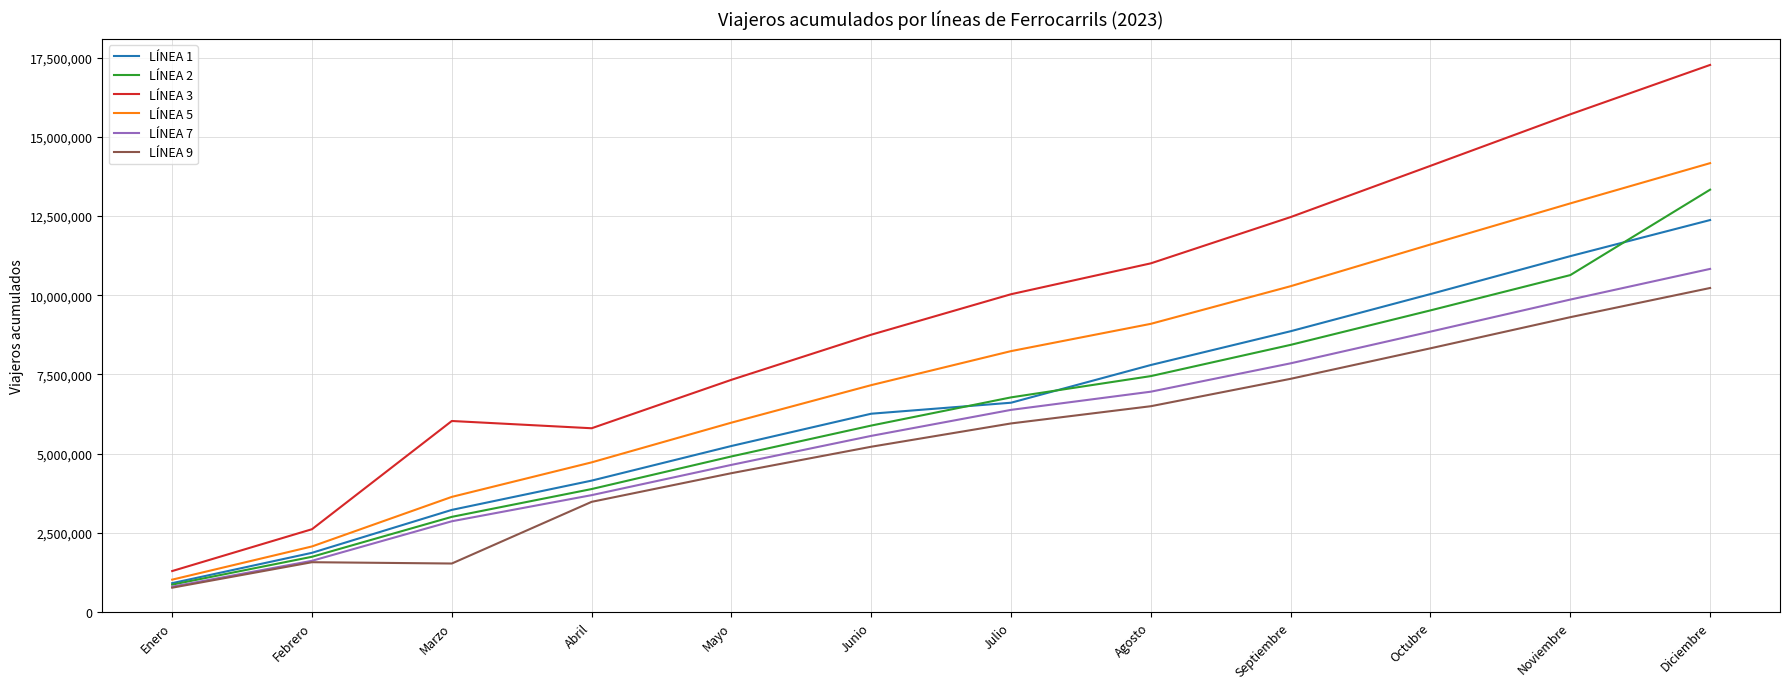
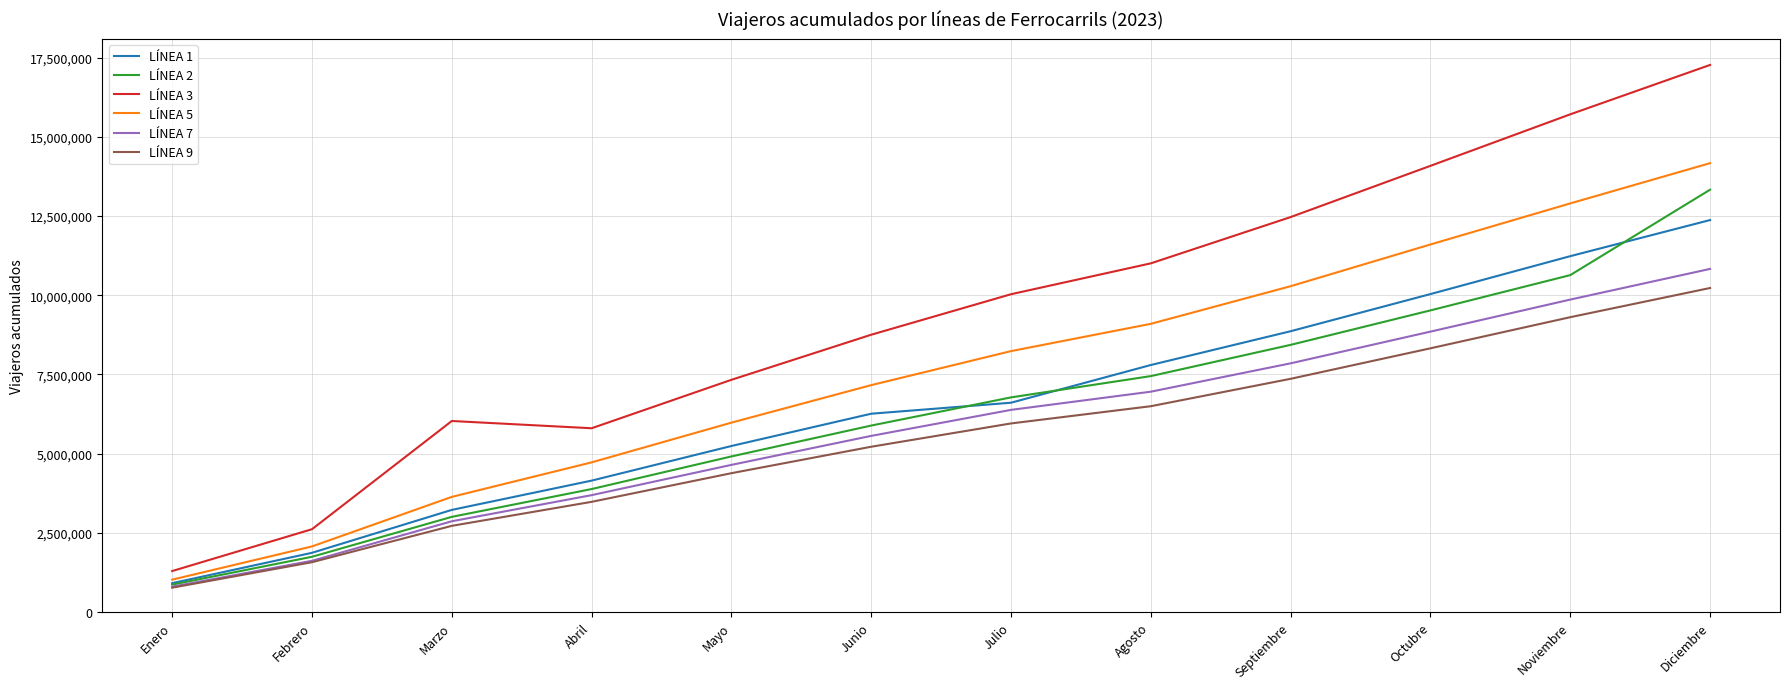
  {
    "LÍNEA 1": {
      "Febrero": "1,900,000",
      "Marzo": "3,200,000",
      "Abril": "4,100,000",
      "Mayo": "5,200,000",
      "Junio": "6,300,000",
      "Julio": "6,600,000",
      "Agosto": "7,800,000",
      "Septiembre": "8,900,000",
      "Octubre": "10,000,000",
      "Noviembre": "11,200,000",
      "Diciembre": "12,400,000"
    },
    "LÍNEA 2": {
      "Febrero": "1,700,000",
      "Marzo": "3,000,000",
      "Abril": "3,900,000",
      "Mayo": "4,900,000",
      "Junio": "5,900,000",
      "Julio": "6,800,000",
      "Agosto": "7,400,000",
      "Septiembre": "8,400,000",
      "Octubre": "9,500,000",
      "Noviembre": "10,600,000",
      "Diciembre": "13,300,000"
    },
    "LÍNEA 3": {
      "Enero": "1,300,000",
      "Febrero": "2,600,000",
      "Marzo": "6,000,000",
      "Abril": "5,800,000",
      "Mayo": "7,300,000",
      "Junio": "8,800,000",
      "Julio": "10,000,000",
      "Agosto": "11,000,000",
      "Septiembre": "12,500,000",
      "Octubre": "14,100,000",
      "Noviembre": "15,700,000",
      "Diciembre": "17,300,000"
    },
    "LÍNEA 5": {
      "Enero": "1,000,000",
      "Febrero": "2,100,000",
      "Marzo": "3,600,000",
      "Abril": "4,700,000",
      "Mayo": "6,000,000",
      "Junio": "7,200,000",
      "Julio": "8,200,000",
      "Agosto": "9,100,000",
      "Septiembre": "10,300,000",
      "Octubre": "11,600,000",
      "Noviembre": "12,900,000",
      "Diciembre": "14,200,000"
    },
    "LÍNEA 7": {
      "Marzo": "2,900,000",
      "Abril": "3,700,000",
      "Mayo": "4,600,000",
      "Junio": "5,600,000",
      "Julio": "6,400,000",
      "Agosto": "7,000,000",
      "Septiembre": "7,900,000",
      "Octubre": "8,900,000",
      "Noviembre": "9,900,000",
      "Diciembre": "10,800,000"
    },
    "LÍNEA 9": {
-     "Marzo": "1,500,000",
+     "Marzo": "2,700,000",
      "Abril": "3,500,000",
      "Mayo": "4,400,000",
      "Junio": "5,200,000",
      "Julio": "6,000,000",
      "Agosto": "6,500,000",
      "Septiembre": "7,400,000",
      "Octubre": "8,300,000",
      "Noviembre": "9,300,000",
      "Diciembre": "10,200,000"
    }
  }
